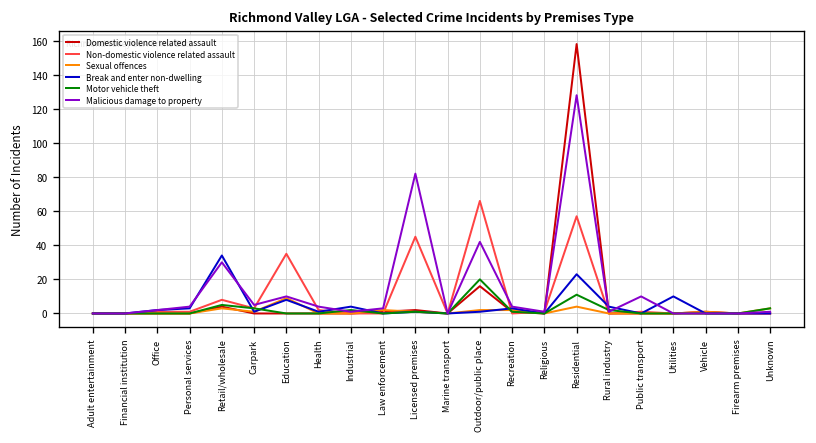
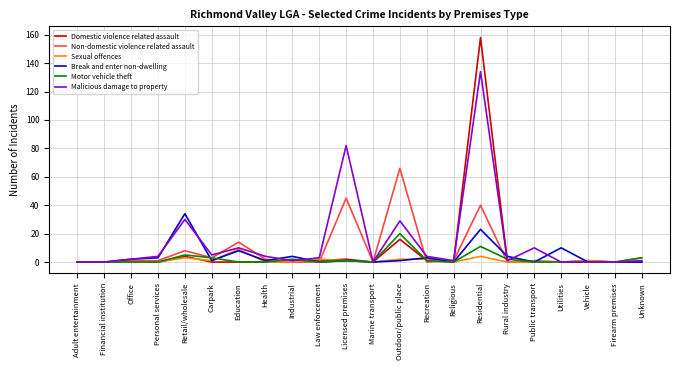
  {
    "Domestic violence related assault": {
      "Outdoor/public place": 16,
      "Residential": 158
    },
    "Non-domestic violence related assault": {
      "Retail/wholesale": 8,
-     "Education": 35,
+     "Education": 14,
      "Licensed premises": 45,
      "Outdoor/public place": 66,
-     "Residential": 57
+     "Residential": 40
    },
    "Sexual offences": {
      "Residential": 4
    },
    "Break and enter non-dwelling": {
      "Retail/wholesale": 34,
      "Industrial": 4,
      "Residential": 23,
      "Rural industry": 4,
      "Utilities": 10
    },
    "Motor vehicle theft": {
      "Outdoor/public place": 20,
      "Residential": 11
    },
    "Malicious damage to property": {
      "Retail/wholesale": 30,
      "Carpark": 5,
      "Health": 4,
      "Licensed premises": 82,
-     "Outdoor/public place": 42,
-     "Residential": 128,
+     "Outdoor/public place": 29,
+     "Residential": 134,
      "Public transport": 10
    }
  }
